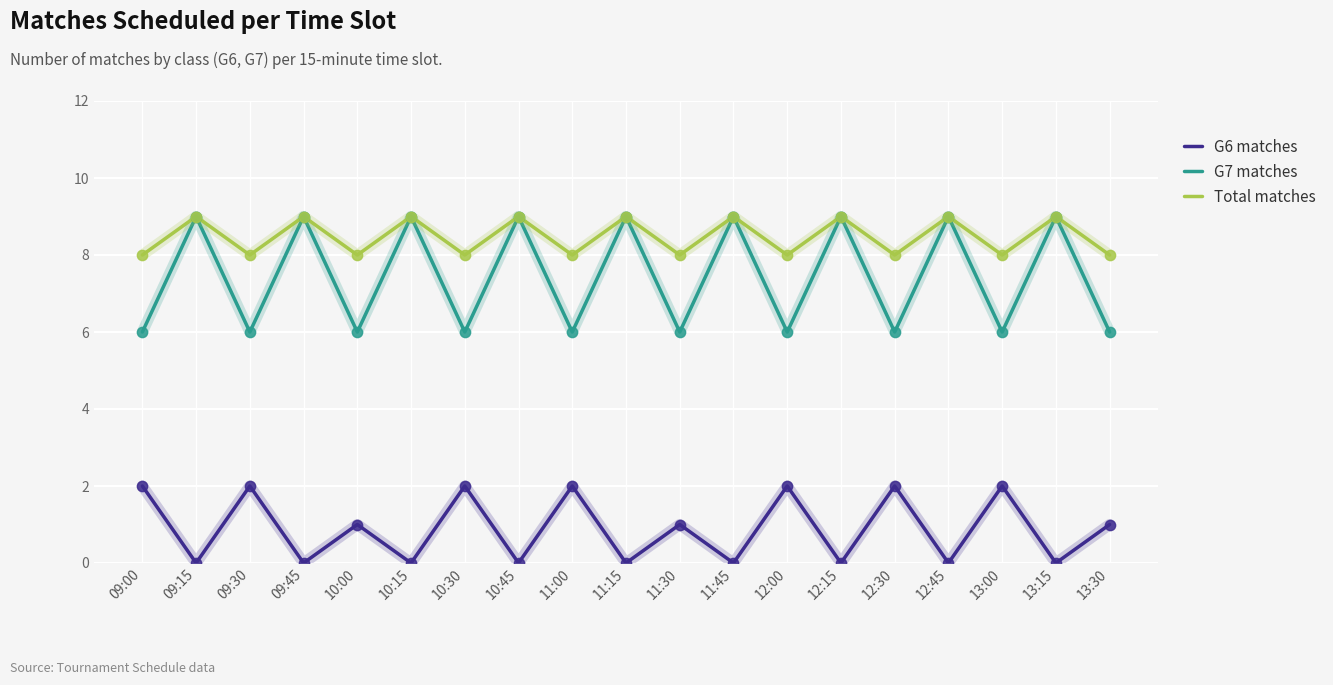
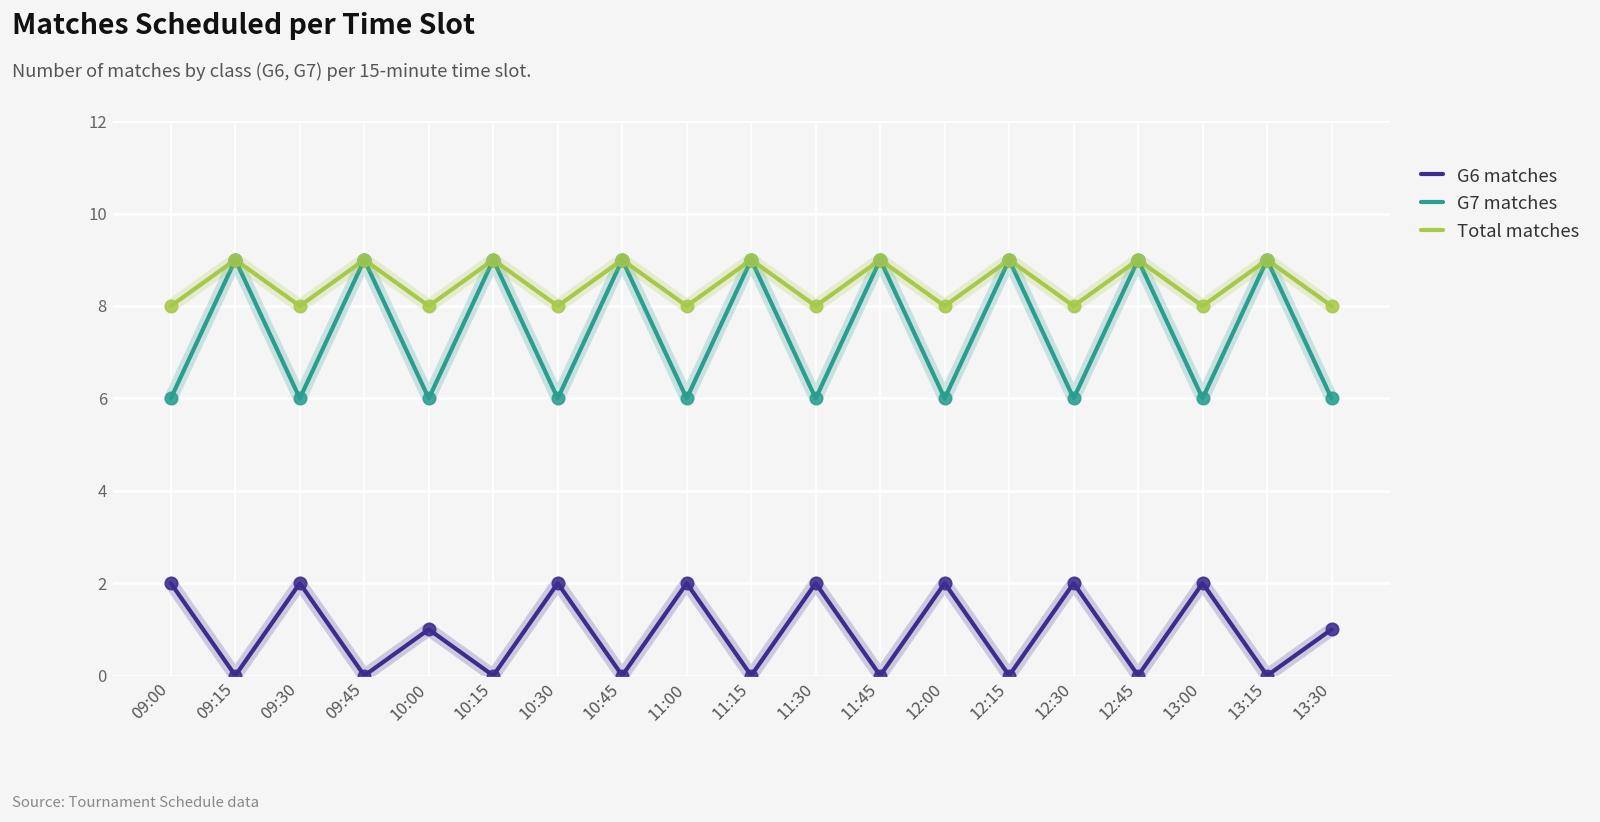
  {
    "G6 matches": {
      "09:00": 2,
      "09:15": 0,
      "09:30": 2,
      "09:45": 0,
      "10:00": 1,
      "10:15": 0,
      "10:30": 2,
      "10:45": 0,
      "11:00": 2,
      "11:15": 0,
-     "11:30": 1,
+     "11:30": 2,
      "11:45": 0,
      "12:00": 2,
      "12:15": 0,
      "12:30": 2,
      "12:45": 0,
      "13:00": 2,
      "13:15": 0,
      "13:30": 1
    },
    "G7 matches": {
      "09:00": 6,
      "09:30": 6,
      "10:00": 6,
      "10:30": 6,
      "11:00": 6,
      "11:30": 6,
      "12:00": 6,
      "12:30": 6,
      "13:00": 6,
      "13:30": 6
    },
    "Total matches": {
      "09:00": 8,
      "09:30": 8,
      "10:00": 8,
      "10:30": 8,
      "11:00": 8,
      "11:30": 8,
      "12:00": 8,
      "12:30": 8,
      "13:00": 8,
      "13:30": 8
    }
  }
